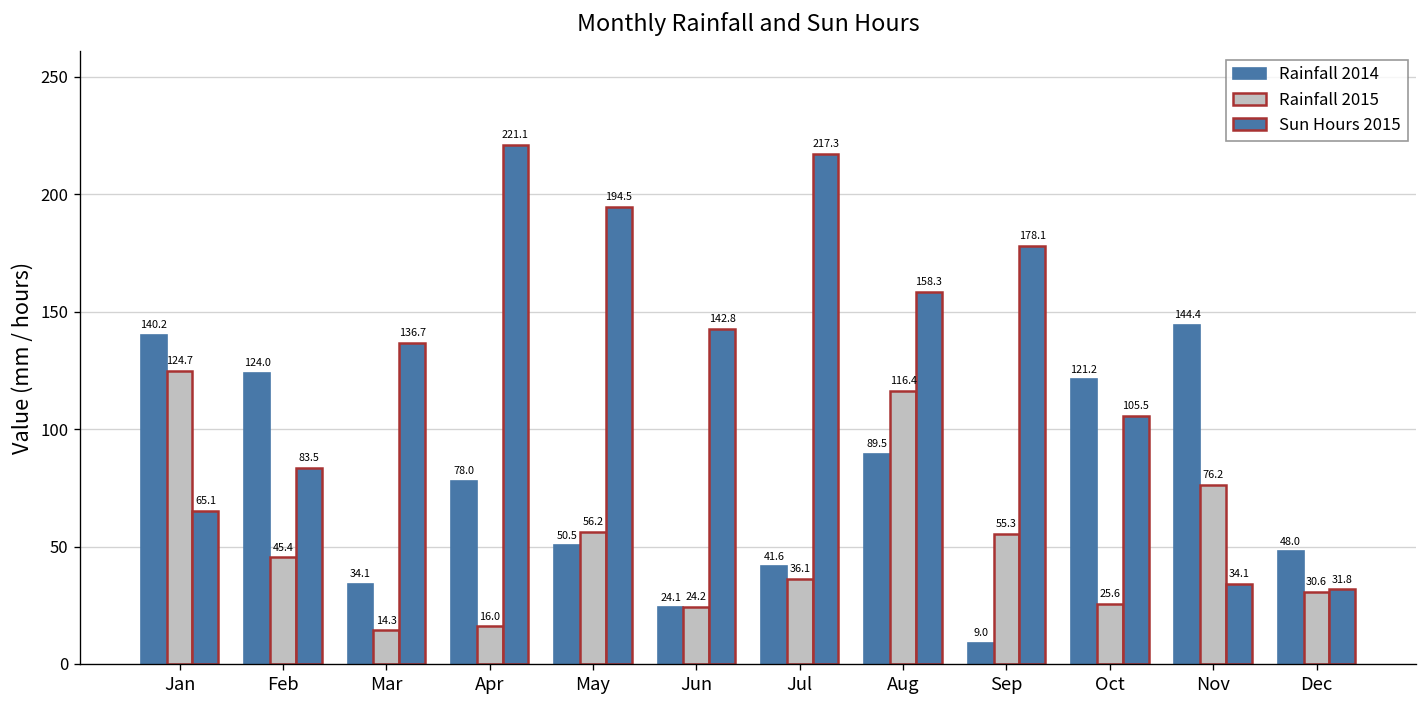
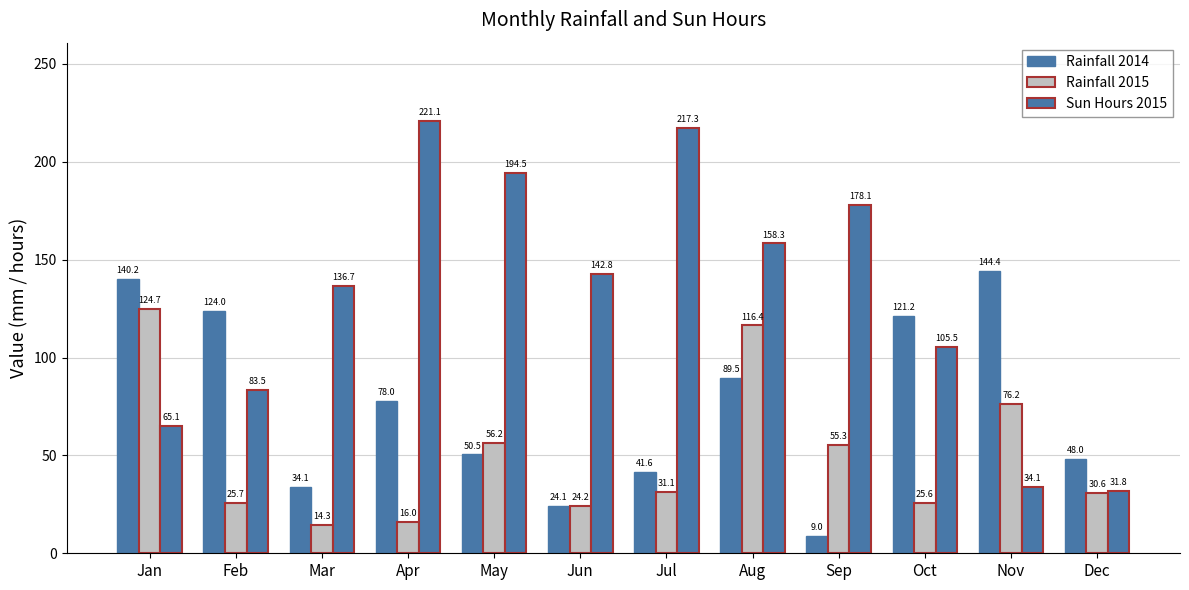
  {
    "Rainfall 2015": {
      "Jan": 124.7,
-     "Feb": 45.4,
+     "Feb": 25.7,
      "Mar": 14.3,
      "Apr": 16.0,
      "May": 56.2,
      "Jun": 24.2,
-     "Jul": 36.1,
+     "Jul": 31.1,
      "Aug": 116.4,
      "Sep": 55.3,
      "Oct": 25.6,
      "Nov": 76.2,
      "Dec": 30.6
    }
  }
